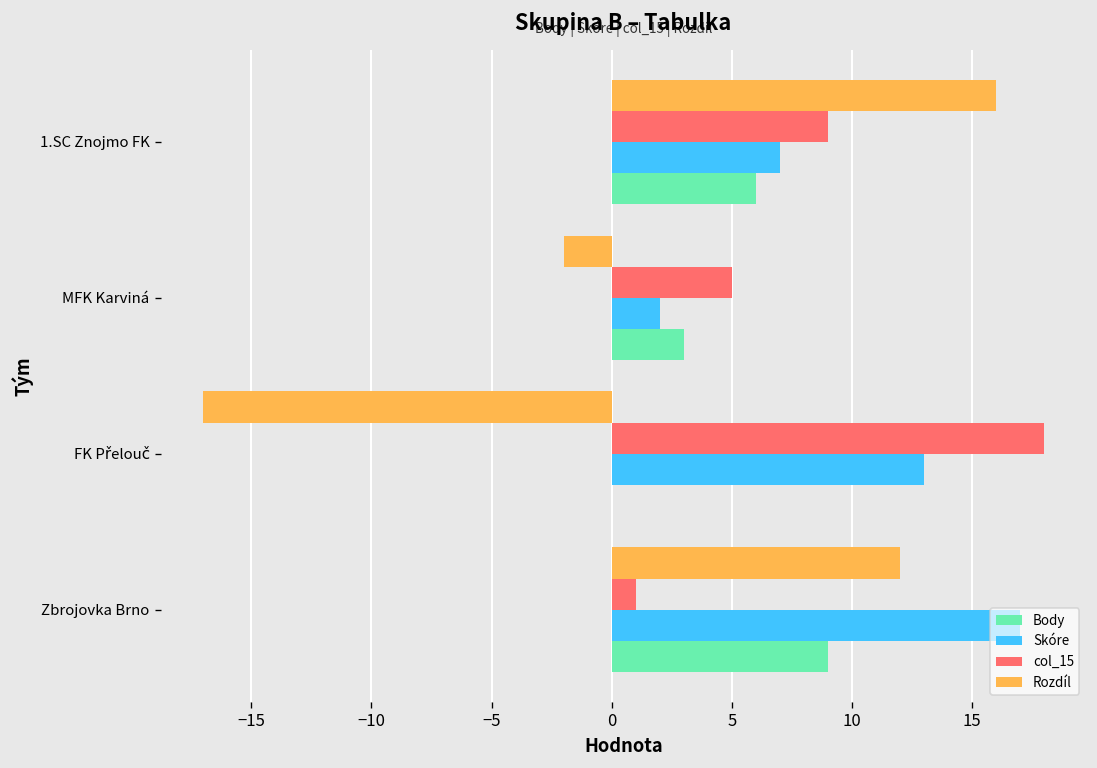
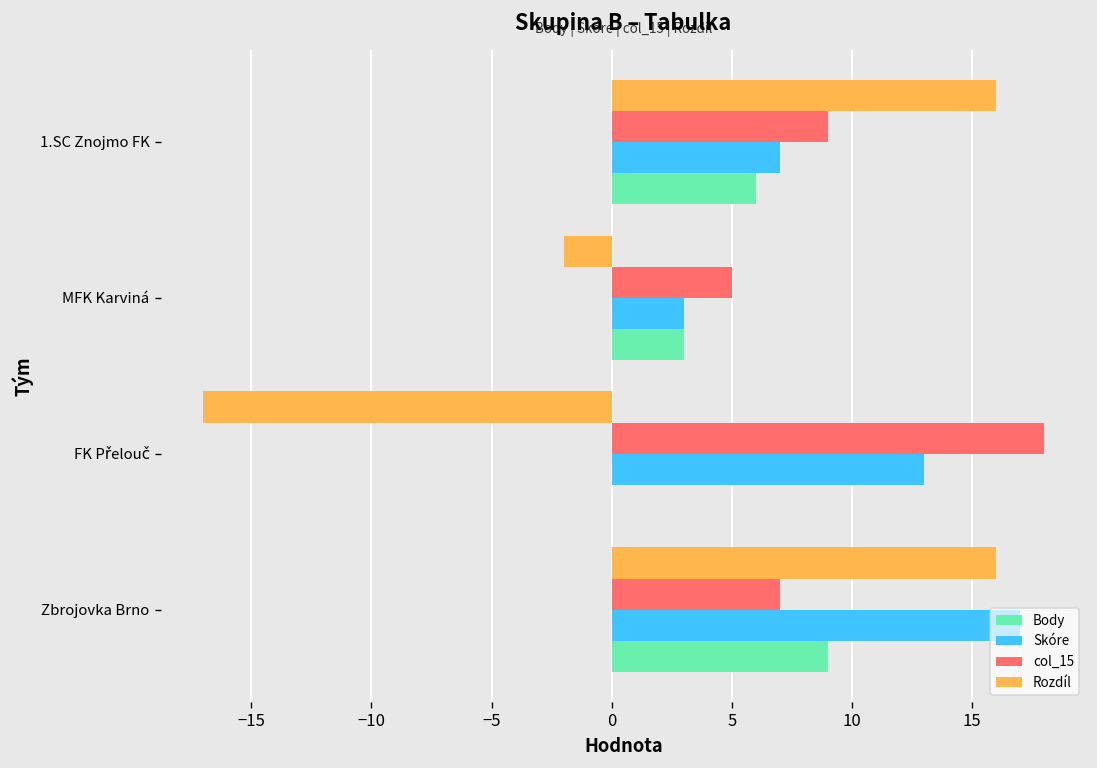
  {
    "Body": {
      "1.SC Znojmo FK": 6,
      "MFK Karviná": 3,
      "FK Přelouč": 0,
      "Zbrojovka Brno": 9
    },
    "Skóre": {
      "1.SC Znojmo FK": 7,
-     "MFK Karviná": 2,
+     "MFK Karviná": 3,
      "FK Přelouč": 13
    },
    "col_15": {
      "1.SC Znojmo FK": 9,
      "MFK Karviná": 5,
      "FK Přelouč": 18,
-     "Zbrojovka Brno": 1
+     "Zbrojovka Brno": 7
    },
    "Rozdíl": {
      "1.SC Znojmo FK": 16,
      "MFK Karviná": -2,
      "FK Přelouč": -17,
-     "Zbrojovka Brno": 12
+     "Zbrojovka Brno": 16
    }
  }
